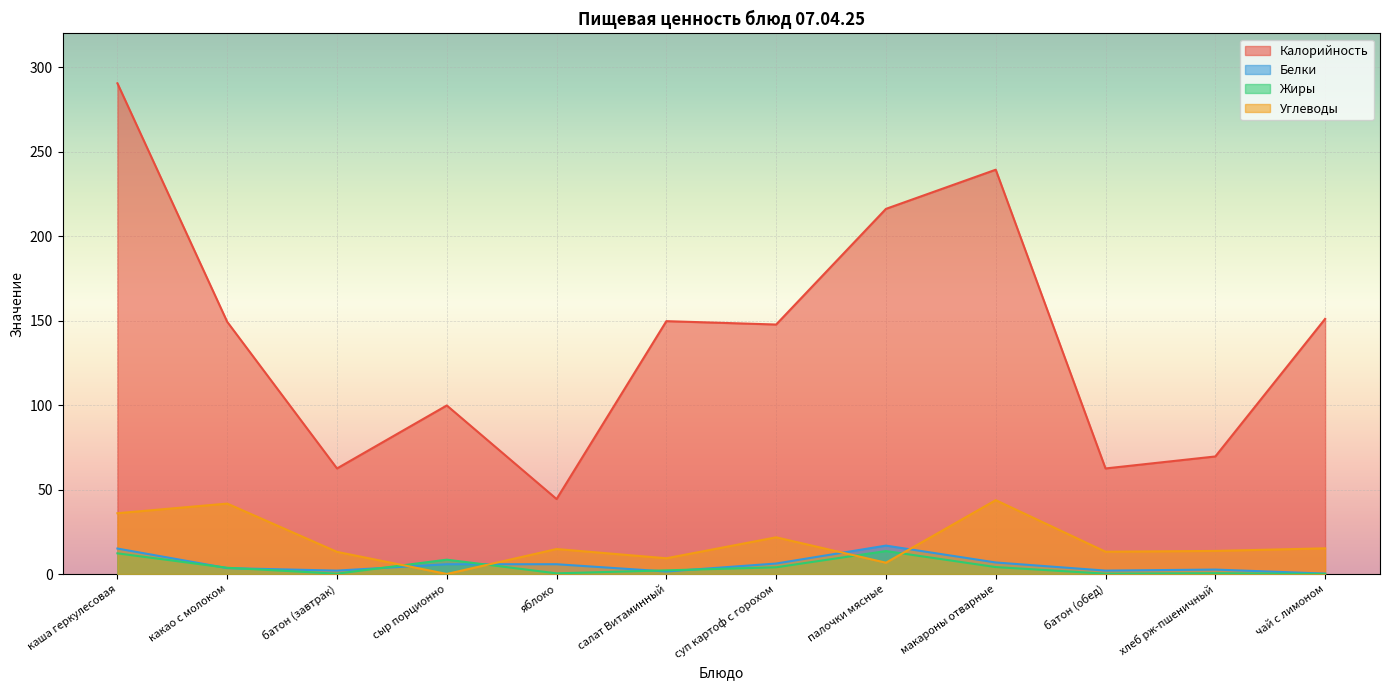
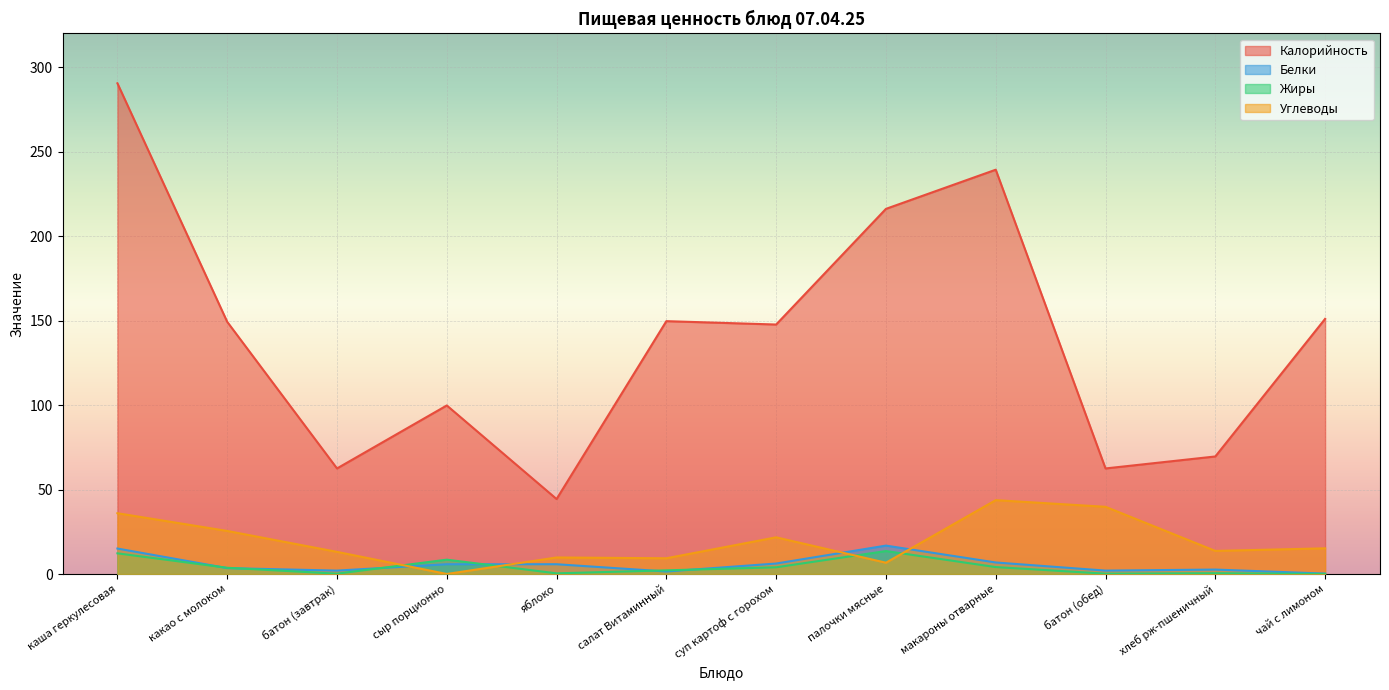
  {
    "Калорийность": {
      "каша геркулесовая": 291,
      "какао с молоком": 149,
      "батон (завтрак)": 63,
      "сыр порционно": 100,
      "яблоко": 44,
      "салат Витаминный": 150,
      "суп картоф с горохом": 148,
      "палочки мясные": 216,
      "макароны отварные": 239,
      "батон (обед)": 63,
      "хлеб рж-пшеничный": 70,
      "чай с лимоном": 151
    },
    "Белки": {
      "каша геркулесовая": 15,
      "батон (завтрак)": 2,
      "сыр порционно": 6,
      "яблоко": 6,
      "суп картоф с горохом": 6,
      "палочки мясные": 17,
      "макароны отварные": 7,
      "батон (обед)": 2,
      "хлеб рж-пшеничный": 3
    },
    "Жиры": {
      "каша геркулесовая": 12,
      "батон (завтрак)": 0,
      "сыр порционно": 9,
      "яблоко": 0,
      "суп картоф с горохом": 4,
      "палочки мясные": 14,
      "макароны отварные": 4,
      "батон (обед)": 0,
      "хлеб рж-пшеничный": 0
    },
    "Углеводы": {
      "каша геркулесовая": 36,
-     "какао с молоком": 42,
+     "какао с молоком": 26,
      "батон (завтрак)": 13,
      "сыр порционно": 0,
-     "яблоко": 15,
+     "яблоко": 10,
      "салат Витаминный": 9,
      "суп картоф с горохом": 22,
      "палочки мясные": 7,
      "макароны отварные": 44,
-     "батон (обед)": 13,
+     "батон (обед)": 40,
      "хлеб рж-пшеничный": 14,
      "чай с лимоном": 15
    }
  }
